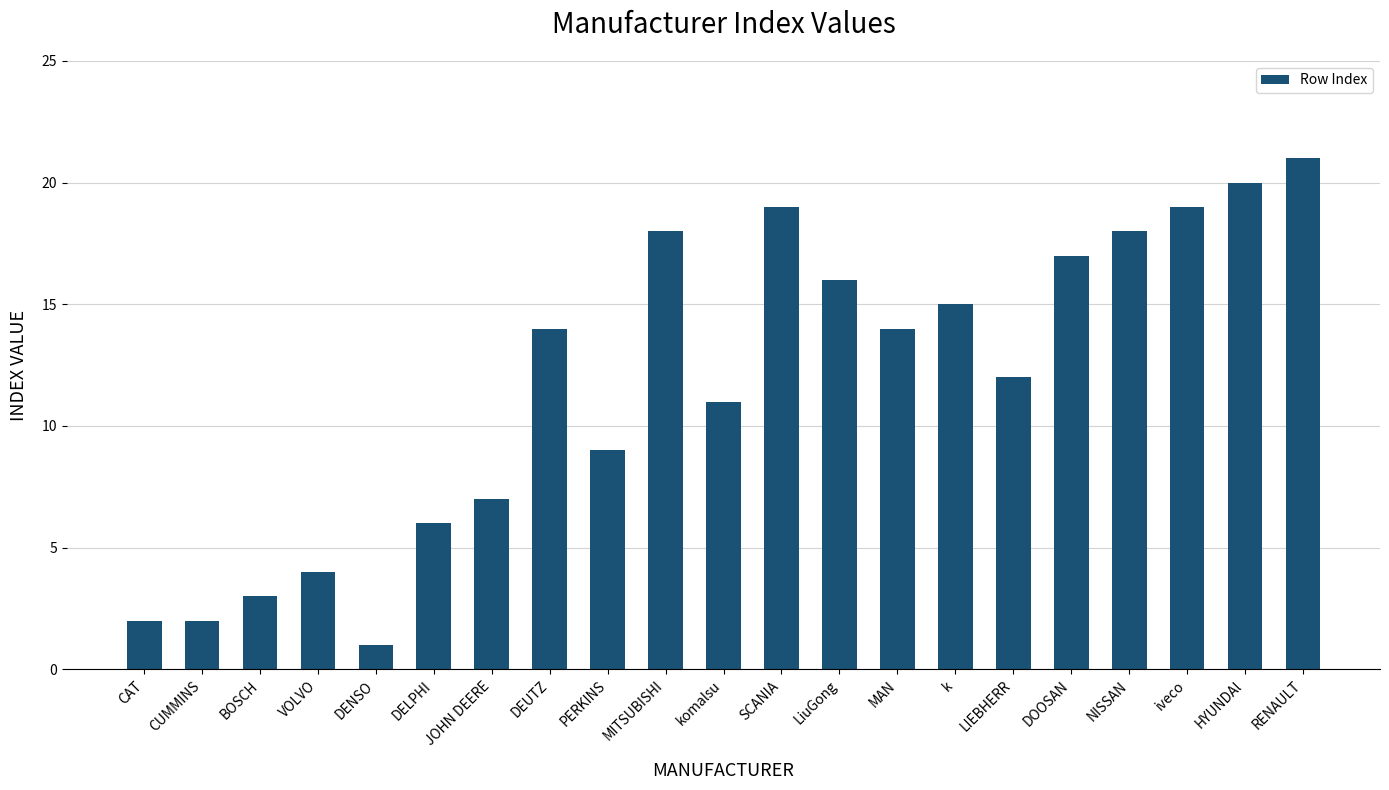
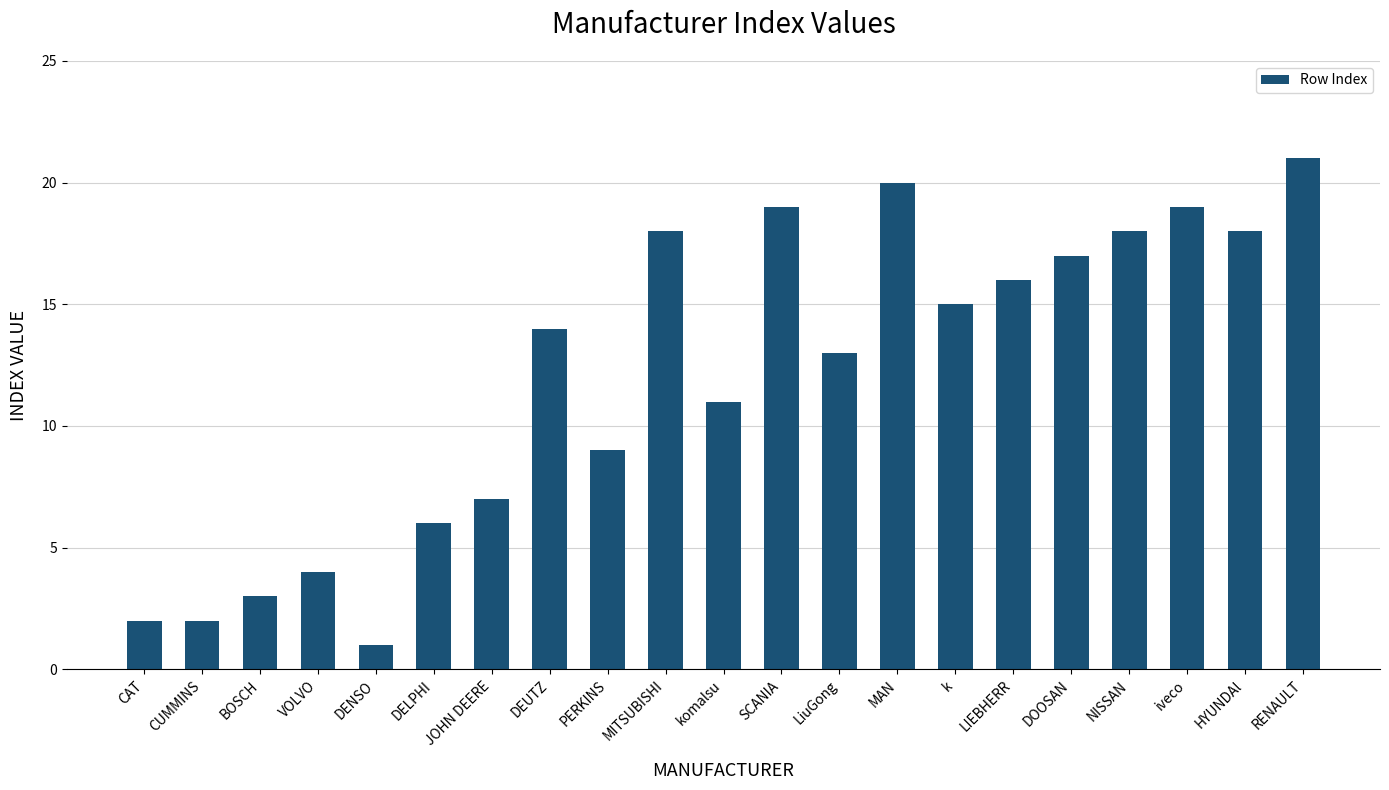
  {
    "CAT": 2,
    "CUMMINS": 2,
    "BOSCH": 3,
    "VOLVO": 4,
    "DENSO": 1,
    "DELPHI": 6,
    "JOHN DEERE": 7,
    "DEUTZ": 14,
    "PERKINS": 9,
    "MITSUBISHI": 18,
    "komalsu": 11,
    "SCANIA": 19,
-   "LiuGong": 16,
-   "MAN": 14,
+   "LiuGong": 13,
+   "MAN": 20,
    "k": 15,
-   "LIEBHERR": 12,
+   "LIEBHERR": 16,
    "DOOSAN": 17,
    "NISSAN": 18,
    "iveco": 19,
-   "HYUNDAl": 20,
+   "HYUNDAl": 18,
    "RENAULT": 21
  }
